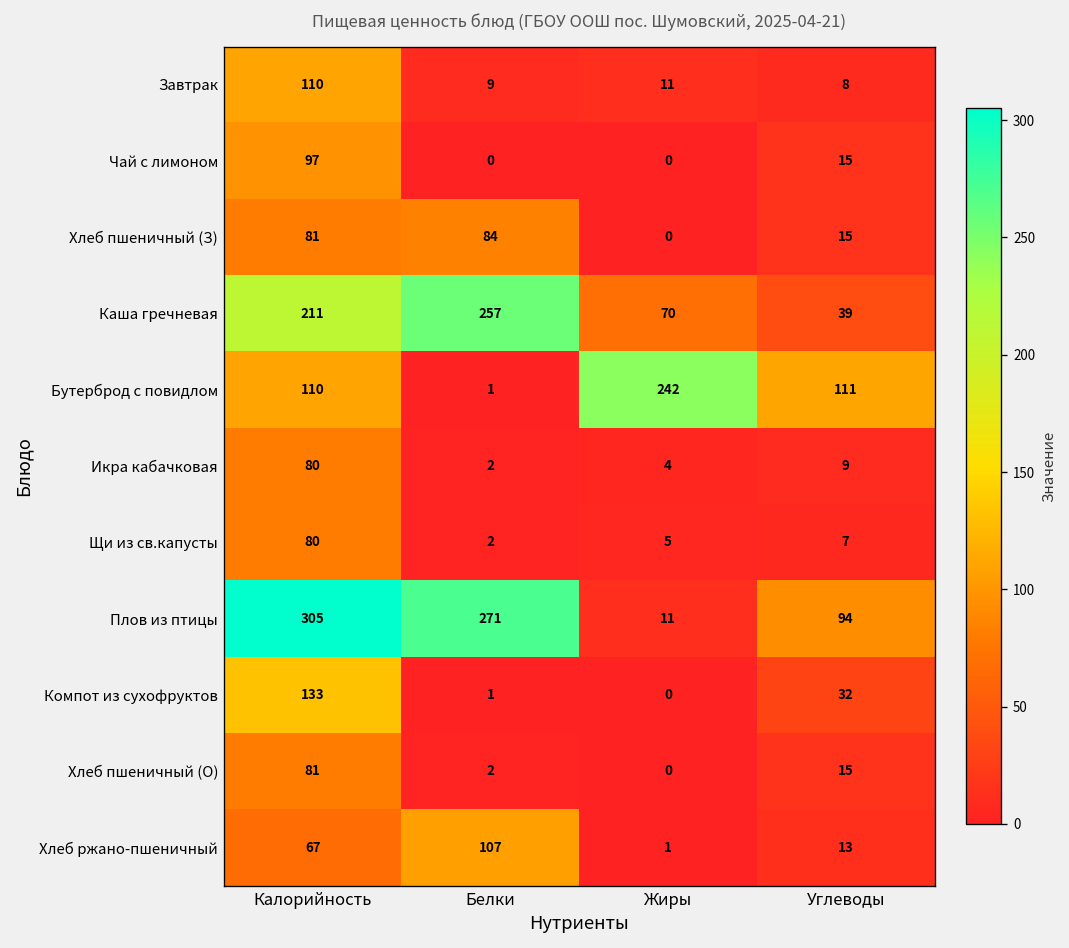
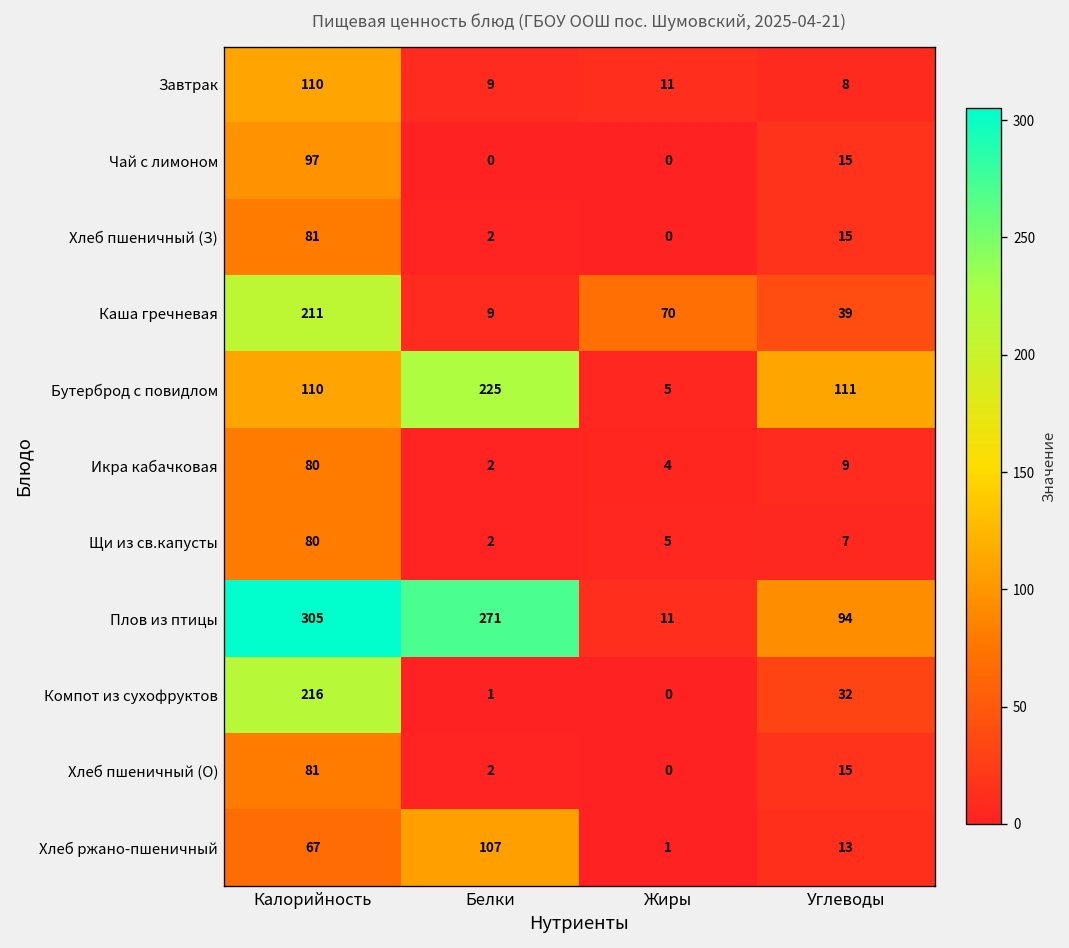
  {
    "Завтрак": {
      "Калорийность": 110,
      "Белки": 9,
      "Жиры": 11,
      "Углеводы": 8
    },
    "Чай с лимоном": {
      "Калорийность": 97,
      "Белки": 0,
      "Жиры": 0,
      "Углеводы": 15
    },
    "Хлеб пшеничный (З)": {
      "Калорийность": 81,
-     "Белки": 84,
+     "Белки": 2,
      "Жиры": 0,
      "Углеводы": 15
    },
    "Каша гречневая": {
      "Калорийность": 211,
-     "Белки": 257,
+     "Белки": 9,
      "Жиры": 70,
      "Углеводы": 39
    },
    "Бутерброд с повидлом": {
      "Калорийность": 110,
-     "Белки": 1,
-     "Жиры": 242,
+     "Белки": 225,
+     "Жиры": 5,
      "Углеводы": 111
    },
    "Икра кабачковая": {
      "Калорийность": 80,
      "Белки": 2,
      "Жиры": 4,
      "Углеводы": 9
    },
    "Щи из св.капусты": {
      "Калорийность": 80,
      "Белки": 2,
      "Жиры": 5,
      "Углеводы": 7
    },
    "Плов из птицы": {
      "Калорийность": 305,
      "Белки": 271,
      "Жиры": 11,
      "Углеводы": 94
    },
    "Компот из сухофруктов": {
-     "Калорийность": 133,
+     "Калорийность": 216,
      "Белки": 1,
      "Жиры": 0,
      "Углеводы": 32
    },
    "Хлеб пшеничный (О)": {
      "Калорийность": 81,
      "Белки": 2,
      "Жиры": 0,
      "Углеводы": 15
    },
    "Хлеб ржано-пшеничный": {
      "Калорийность": 67,
      "Белки": 107,
      "Жиры": 1,
      "Углеводы": 13
    }
  }
